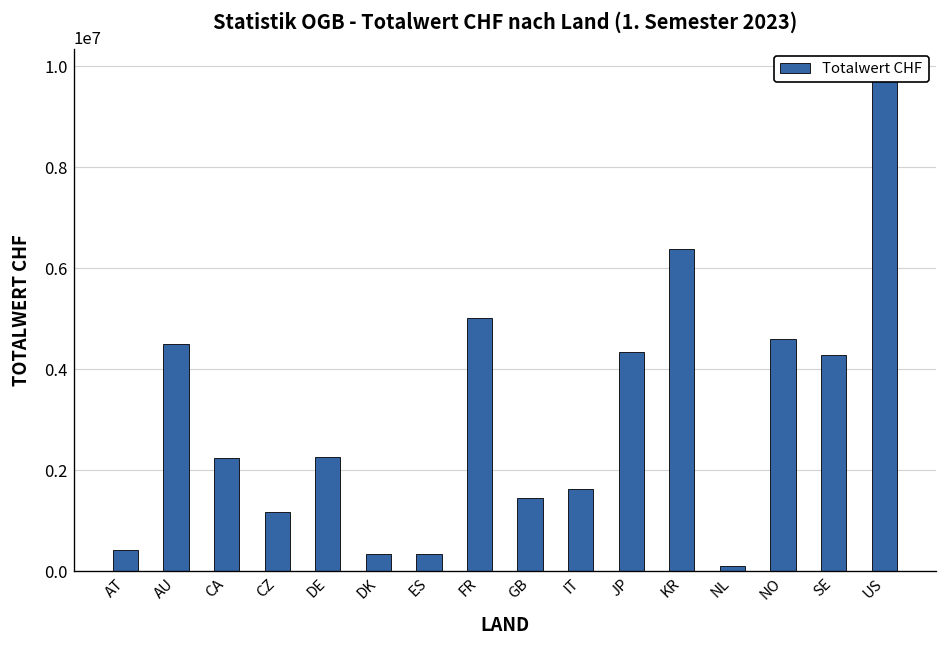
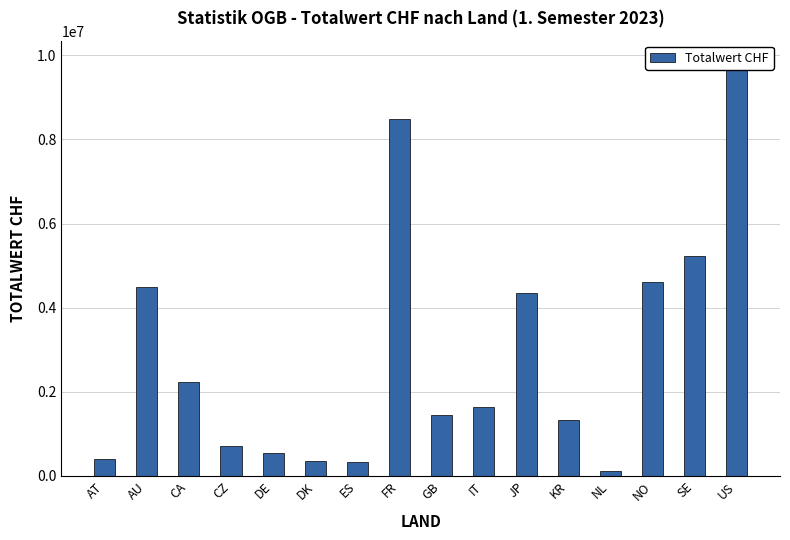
  {
    "AT": 400000,
    "AU": 4500000,
    "CA": 2200000,
-   "CZ": 1200000,
-   "DE": 2300000,
+   "CZ": 700000,
+   "DE": 500000,
    "DK": 300000,
    "ES": 300000,
-   "FR": 5000000,
+   "FR": 8500000,
    "GB": 1400000,
    "IT": 1600000,
    "JP": 4300000,
-   "KR": 6400000,
+   "KR": 1300000,
    "NL": 100000,
    "NO": 4600000,
-   "SE": 4300000
+   "SE": 5200000
  }
